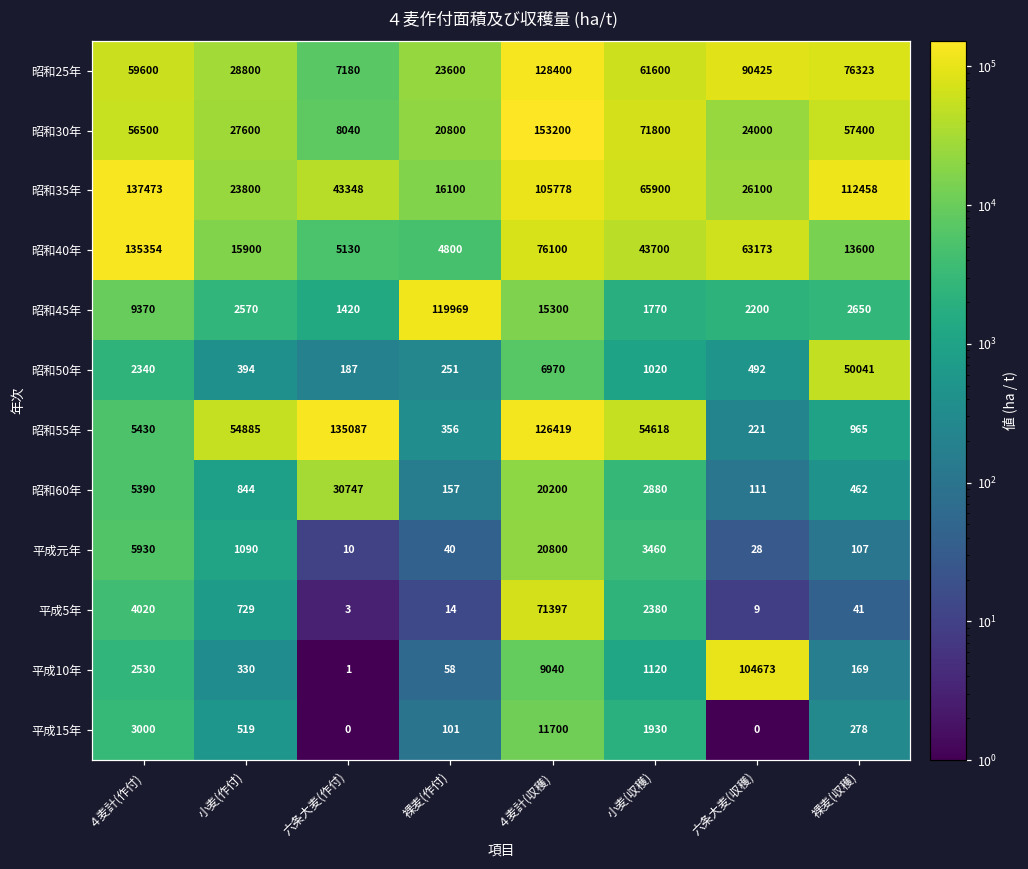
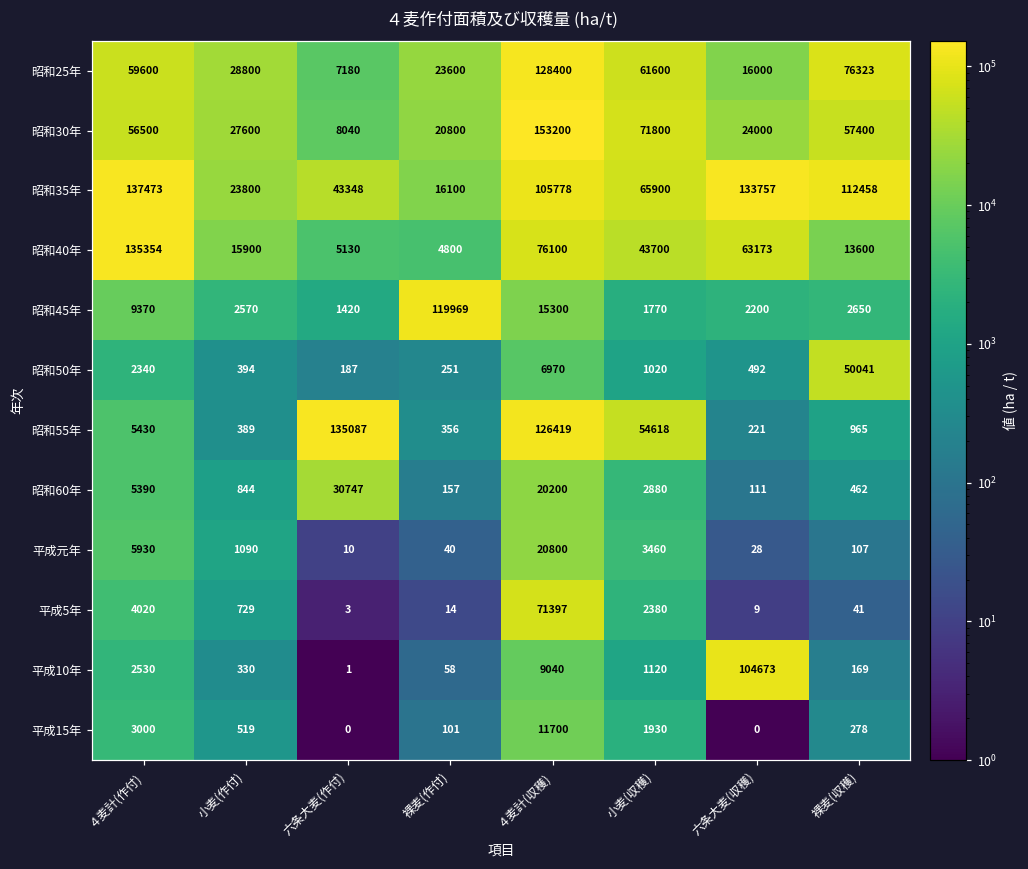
  {
    "昭和25年": {
      "４麦計(作付)": 59600,
      "小麦(作付)": 28800,
      "六条大麦(作付)": 7180,
      "裸麦(作付)": 23600,
      "４麦計(収穫)": 128400,
      "小麦(収穫)": 61600,
-     "六条大麦(収穫)": 90425,
+     "六条大麦(収穫)": 16000,
      "裸麦(収穫)": 76323
    },
    "昭和30年": {
      "４麦計(作付)": 56500,
      "小麦(作付)": 27600,
      "六条大麦(作付)": 8040,
      "裸麦(作付)": 20800,
      "４麦計(収穫)": 153200,
      "小麦(収穫)": 71800,
      "六条大麦(収穫)": 24000,
      "裸麦(収穫)": 57400
    },
    "昭和35年": {
      "４麦計(作付)": 137473,
      "小麦(作付)": 23800,
      "六条大麦(作付)": 43348,
      "裸麦(作付)": 16100,
      "４麦計(収穫)": 105778,
      "小麦(収穫)": 65900,
-     "六条大麦(収穫)": 26100,
+     "六条大麦(収穫)": 133757,
      "裸麦(収穫)": 112458
    },
    "昭和40年": {
      "４麦計(作付)": 135354,
      "小麦(作付)": 15900,
      "六条大麦(作付)": 5130,
      "裸麦(作付)": 4800,
      "４麦計(収穫)": 76100,
      "小麦(収穫)": 43700,
      "六条大麦(収穫)": 63173,
      "裸麦(収穫)": 13600
    },
    "昭和45年": {
      "４麦計(作付)": 9370,
      "小麦(作付)": 2570,
      "六条大麦(作付)": 1420,
      "裸麦(作付)": 119969,
      "４麦計(収穫)": 15300,
      "小麦(収穫)": 1770,
      "六条大麦(収穫)": 2200,
      "裸麦(収穫)": 2650
    },
    "昭和50年": {
      "４麦計(作付)": 2340,
      "小麦(作付)": 394,
      "六条大麦(作付)": 187,
      "裸麦(作付)": 251,
      "４麦計(収穫)": 6970,
      "小麦(収穫)": 1020,
      "六条大麦(収穫)": 492,
      "裸麦(収穫)": 50041
    },
    "昭和55年": {
      "４麦計(作付)": 5430,
-     "小麦(作付)": 54885,
+     "小麦(作付)": 389,
      "六条大麦(作付)": 135087,
      "裸麦(作付)": 356,
      "４麦計(収穫)": 126419,
      "小麦(収穫)": 54618,
      "六条大麦(収穫)": 221,
      "裸麦(収穫)": 965
    },
    "昭和60年": {
      "４麦計(作付)": 5390,
      "小麦(作付)": 844,
      "六条大麦(作付)": 30747,
      "裸麦(作付)": 157,
      "４麦計(収穫)": 20200,
      "小麦(収穫)": 2880,
      "六条大麦(収穫)": 111,
      "裸麦(収穫)": 462
    },
    "平成元年": {
      "４麦計(作付)": 5930,
      "小麦(作付)": 1090,
      "六条大麦(作付)": 10,
      "裸麦(作付)": 40,
      "４麦計(収穫)": 20800,
      "小麦(収穫)": 3460,
      "六条大麦(収穫)": 28,
      "裸麦(収穫)": 107
    },
    "平成5年": {
      "４麦計(作付)": 4020,
      "小麦(作付)": 729,
      "六条大麦(作付)": 3,
      "裸麦(作付)": 14,
      "４麦計(収穫)": 71397,
      "小麦(収穫)": 2380,
      "六条大麦(収穫)": 9,
      "裸麦(収穫)": 41
    },
    "平成10年": {
      "４麦計(作付)": 2530,
      "小麦(作付)": 330,
      "六条大麦(作付)": 1,
      "裸麦(作付)": 58,
      "４麦計(収穫)": 9040,
      "小麦(収穫)": 1120,
      "六条大麦(収穫)": 104673,
      "裸麦(収穫)": 169
    },
    "平成15年": {
      "４麦計(作付)": 3000,
      "小麦(作付)": 519,
      "六条大麦(作付)": 0,
      "裸麦(作付)": 101,
      "４麦計(収穫)": 11700,
      "小麦(収穫)": 1930,
      "六条大麦(収穫)": 0,
      "裸麦(収穫)": 278
    }
  }
